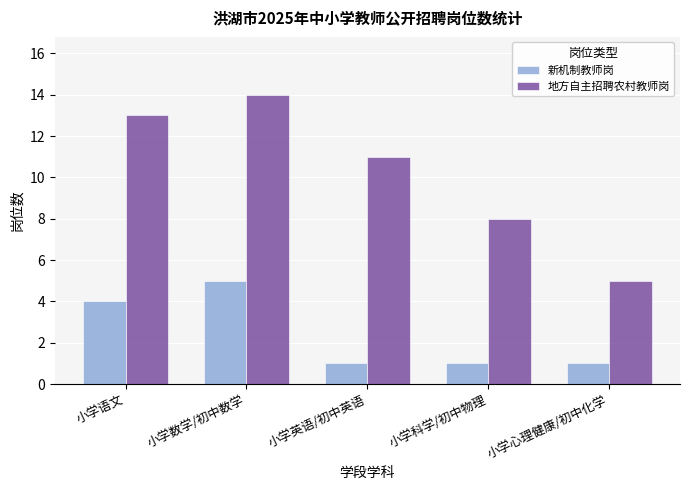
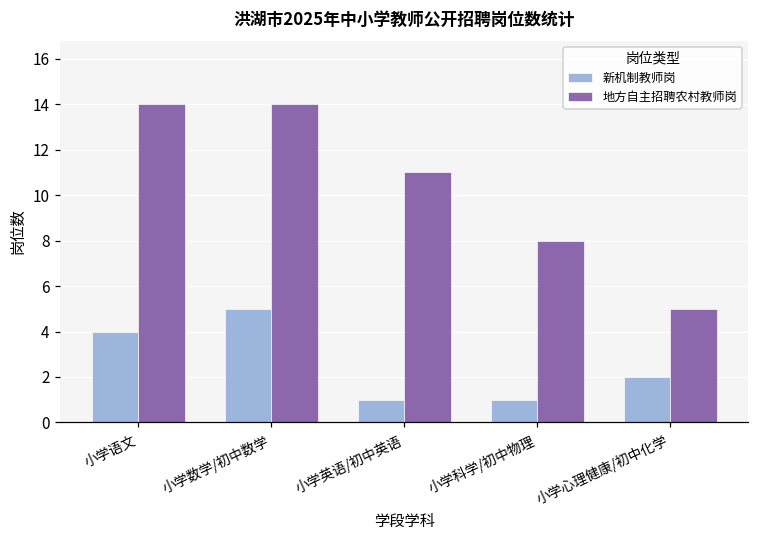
  {
    "新机制教师岗": {
      "小学语文": 4,
      "小学数学/初中数学": 5,
      "小学英语/初中英语": 1,
      "小学科学/初中物理": 1,
-     "小学心理健康/初中化学": 1
+     "小学心理健康/初中化学": 2
    },
    "地方自主招聘农村教师岗": {
-     "小学语文": 13,
+     "小学语文": 14,
      "小学数学/初中数学": 14,
      "小学英语/初中英语": 11,
      "小学科学/初中物理": 8,
      "小学心理健康/初中化学": 5
    }
  }
